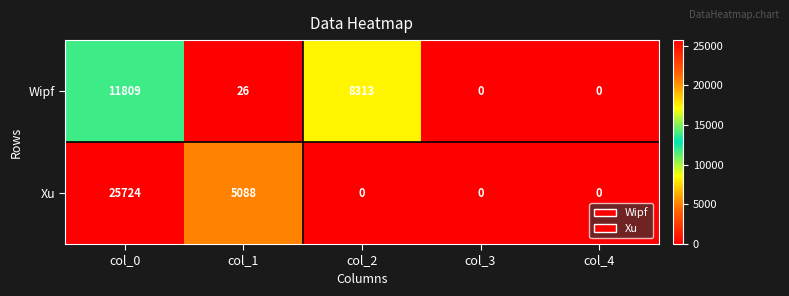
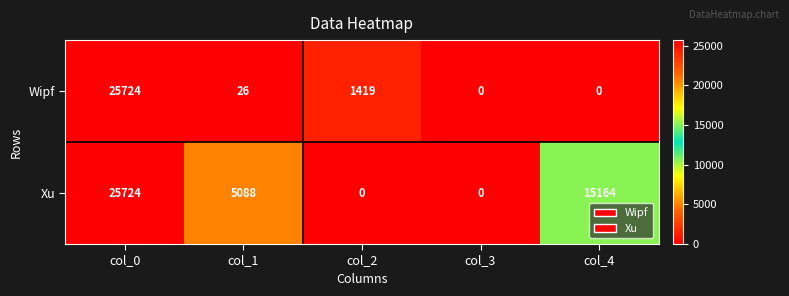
  {
    "Wipf": {
-     "col_0": 11809,
+     "col_0": 25724,
      "col_1": 26,
-     "col_2": 8313,
+     "col_2": 1419,
      "col_3": 0,
      "col_4": 0
    },
    "Xu": {
      "col_0": 25724,
      "col_1": 5088,
      "col_2": 0,
      "col_3": 0,
-     "col_4": 0
+     "col_4": 15164
    }
  }
